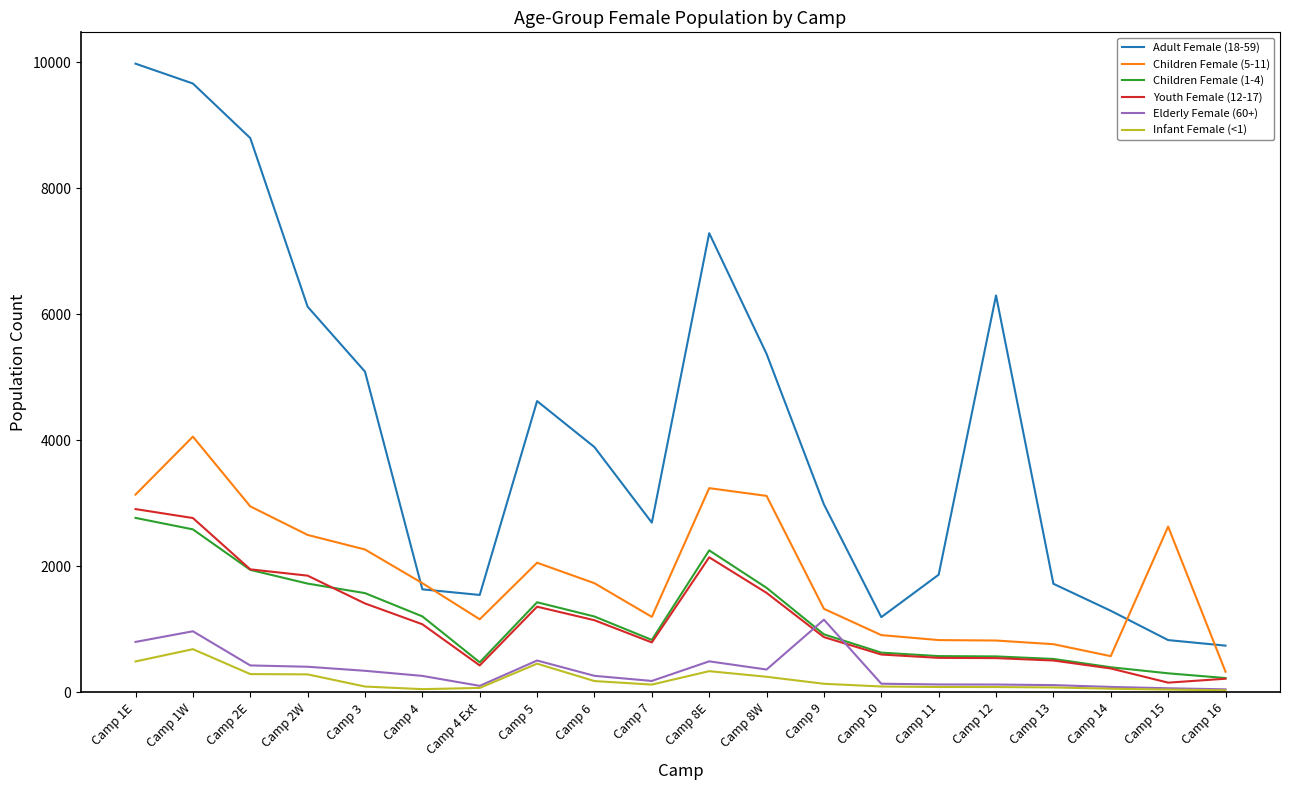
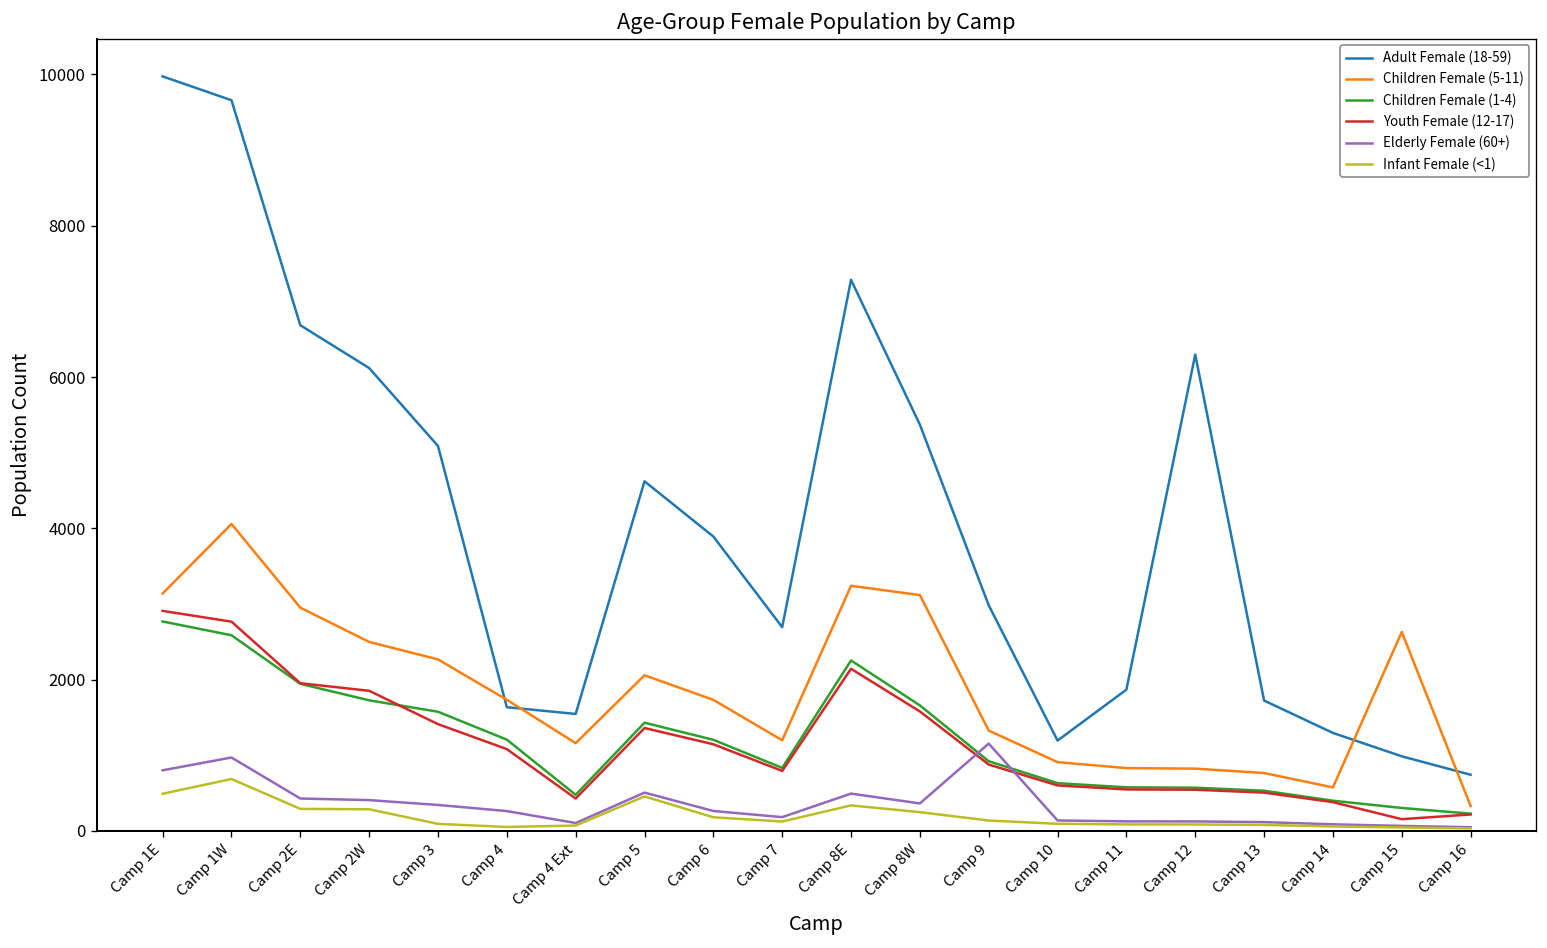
  {
    "Adult Female (18-59)": {
      "Camp 1E": 10000,
      "Camp 1W": 9700,
-     "Camp 2E": 8800,
+     "Camp 2E": 6700,
      "Camp 2W": 6100,
      "Camp 3": 5100,
      "Camp 4": 1600,
      "Camp 4 Ext": 1500,
      "Camp 5": 4600,
      "Camp 6": 3900,
      "Camp 7": 2700,
      "Camp 8E": 7300,
      "Camp 8W": 5400,
      "Camp 9": 3000,
      "Camp 10": 1200,
      "Camp 11": 1900,
      "Camp 12": 6300,
      "Camp 13": 1700,
      "Camp 14": 1300,
-     "Camp 15": 800,
+     "Camp 15": 1000,
      "Camp 16": 700
    },
    "Children Female (5-11)": {
      "Camp 1E": 3100,
      "Camp 1W": 4100,
      "Camp 2E": 3000,
      "Camp 2W": 2500,
      "Camp 3": 2300,
      "Camp 4": 1700,
      "Camp 4 Ext": 1200,
      "Camp 5": 2100,
      "Camp 6": 1700,
      "Camp 7": 1200,
      "Camp 8E": 3200,
      "Camp 8W": 3100,
      "Camp 9": 1300,
      "Camp 10": 900,
      "Camp 11": 800,
      "Camp 12": 800,
      "Camp 13": 800,
      "Camp 14": 600,
      "Camp 15": 2600,
      "Camp 16": 300
    },
    "Children Female (1-4)": {
      "Camp 1E": 2800,
      "Camp 1W": 2600,
      "Camp 2W": 1700,
      "Camp 3": 1600,
      "Camp 4": 1200,
      "Camp 4 Ext": 500,
      "Camp 5": 1400,
      "Camp 6": 1200,
      "Camp 8E": 2300,
      "Camp 8W": 1700,
      "Camp 9": 900,
      "Camp 15": 300
    },
    "Youth Female (12-17)": {
      "Camp 1E": 2900,
      "Camp 1W": 2800,
      "Camp 2W": 1900,
      "Camp 3": 1400,
      "Camp 4": 1100,
      "Camp 4 Ext": 400,
      "Camp 5": 1400,
      "Camp 6": 1100,
      "Camp 8E": 2100,
      "Camp 8W": 1600,
      "Camp 9": 900,
      "Camp 15": 200
    },
    "Elderly Female (60+)": {
      "Camp 1E": 800,
      "Camp 1W": 1000,
      "Camp 2E": 400,
      "Camp 2W": 400,
      "Camp 3": 300,
      "Camp 4": 300,
      "Camp 5": 500,
      "Camp 6": 300,
      "Camp 7": 200,
      "Camp 8E": 500,
      "Camp 8W": 400,
      "Camp 9": 1200,
      "Camp 10": 100,
      "Camp 12": 100
    },
    "Infant Female (<1)": {
      "Camp 1E": 500,
      "Camp 1W": 700,
      "Camp 2E": 300,
      "Camp 2W": 300,
      "Camp 3": 100,
      "Camp 4": 100,
      "Camp 5": 500,
      "Camp 6": 200,
      "Camp 7": 100,
      "Camp 8E": 300,
      "Camp 8W": 200,
      "Camp 9": 100,
      "Camp 10": 100,
      "Camp 12": 100
    }
  }
